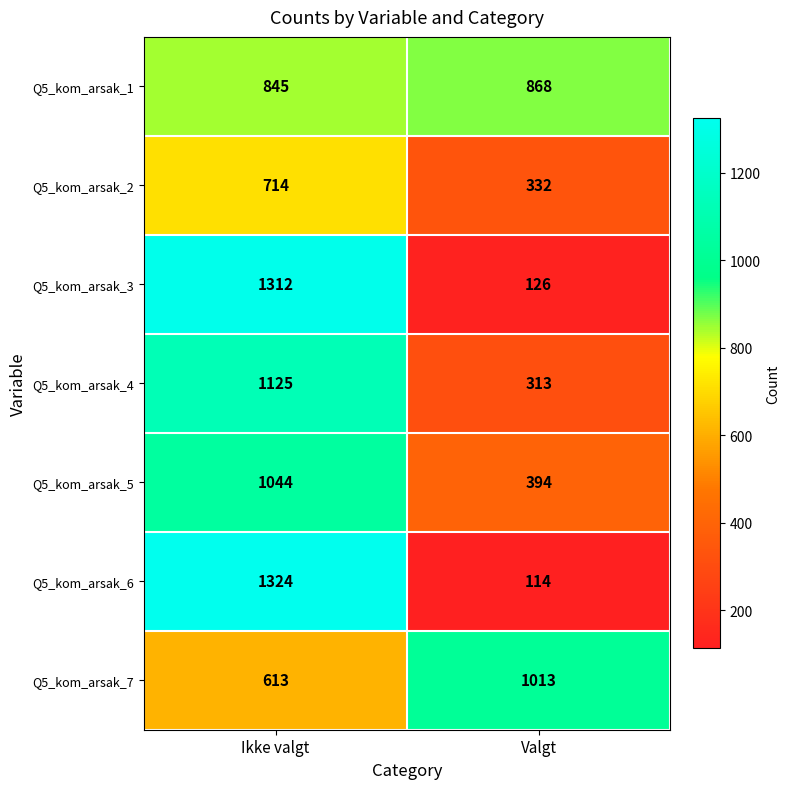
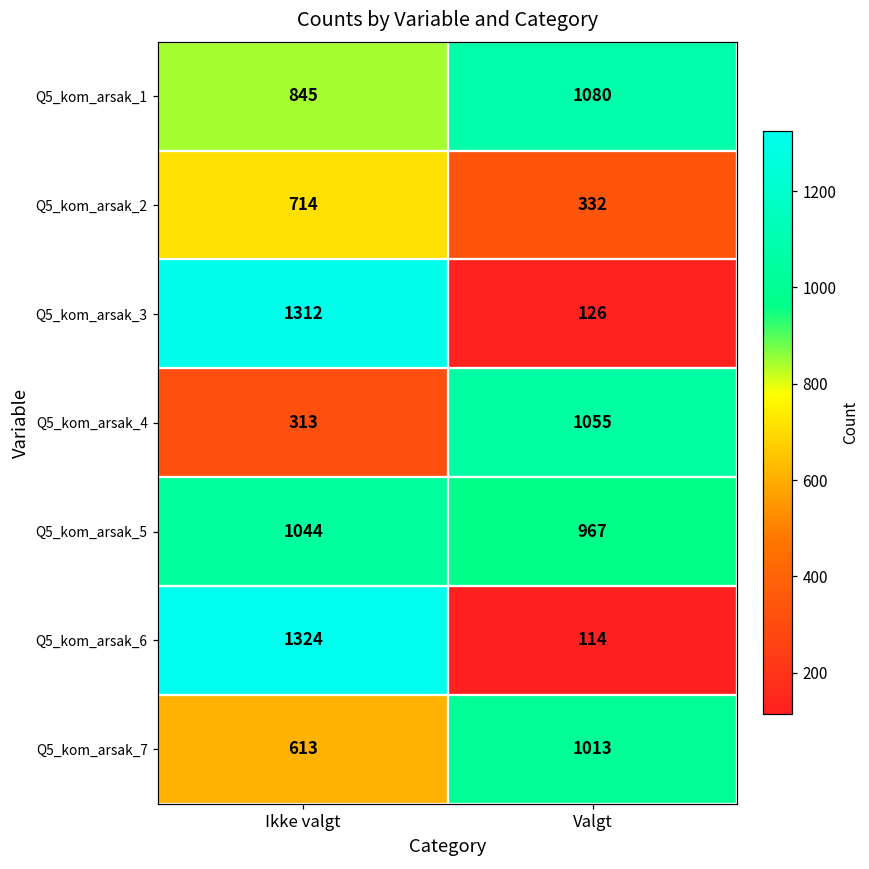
  {
    "Q5_kom_arsak_1": {
      "Ikke valgt": 845,
-     "Valgt": 868
+     "Valgt": 1080
    },
    "Q5_kom_arsak_2": {
      "Ikke valgt": 714,
      "Valgt": 332
    },
    "Q5_kom_arsak_3": {
      "Ikke valgt": 1312,
      "Valgt": 126
    },
    "Q5_kom_arsak_4": {
-     "Ikke valgt": 1125,
-     "Valgt": 313
+     "Ikke valgt": 313,
+     "Valgt": 1055
    },
    "Q5_kom_arsak_5": {
      "Ikke valgt": 1044,
-     "Valgt": 394
+     "Valgt": 967
    },
    "Q5_kom_arsak_6": {
      "Ikke valgt": 1324,
      "Valgt": 114
    },
    "Q5_kom_arsak_7": {
      "Ikke valgt": 613,
      "Valgt": 1013
    }
  }
